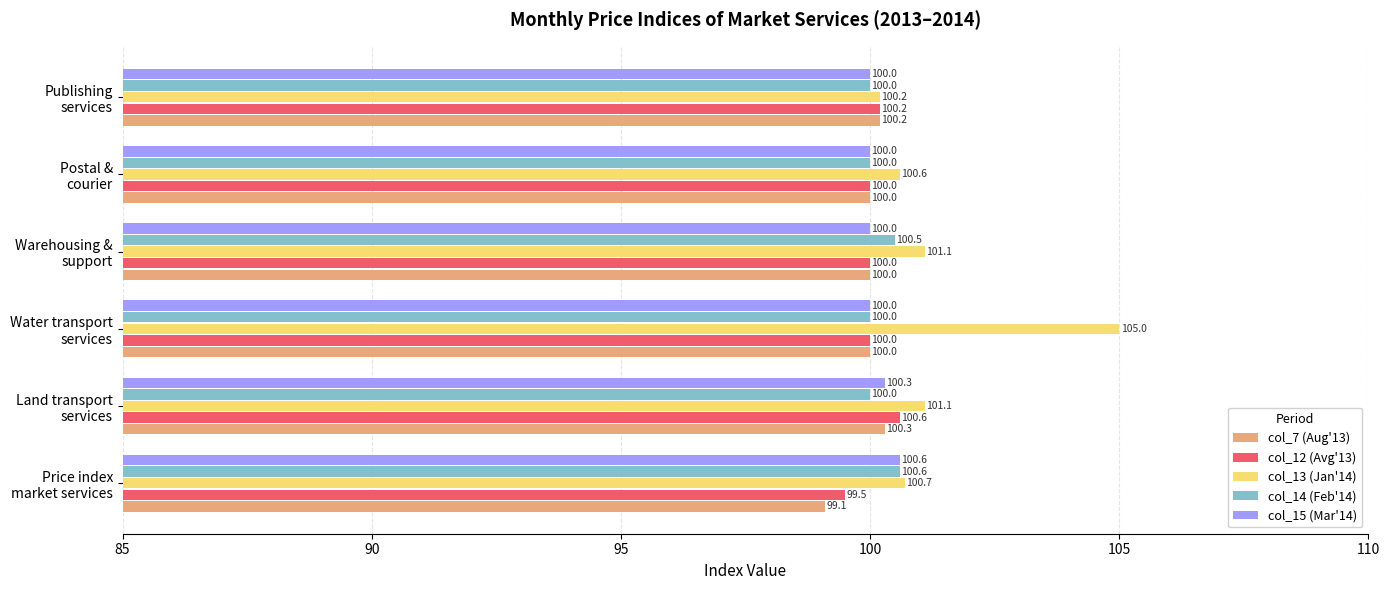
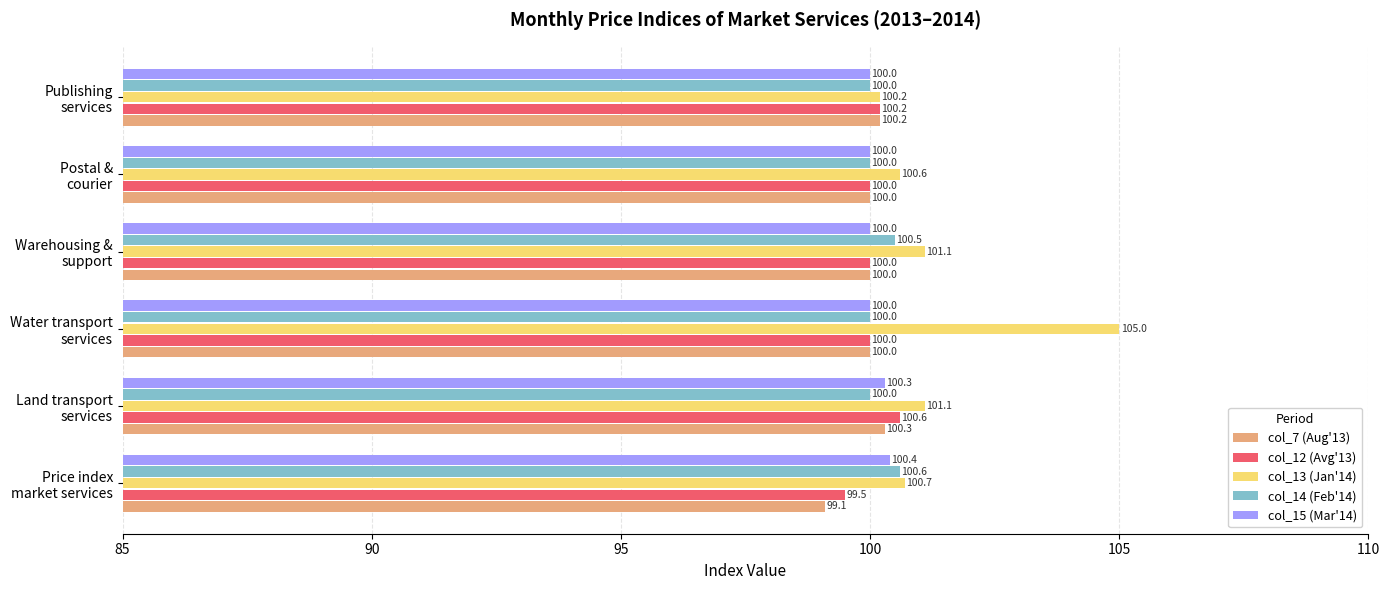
  {
    "col_12 (Avg'13)": {
      "Publishing services": 100.2,
      "Postal & courier": 100.0,
      "Warehousing & support": 100.0,
      "Water transport services": 100.0,
      "Land transport services": 100.6,
      "Price index market services": 99.5
    },
    "col_14 (Feb'14)": {
      "Publishing services": 100.0,
      "Postal & courier": 100.0,
      "Warehousing & support": 100.5,
      "Water transport services": 100.0,
      "Land transport services": 100.0,
      "Price index market services": 100.6
    },
    "col_15 (Mar'14)": {
      "Publishing services": 100.0,
      "Postal & courier": 100.0,
      "Warehousing & support": 100.0,
      "Water transport services": 100.0,
      "Land transport services": 100.3,
-     "Price index market services": 100.6
+     "Price index market services": 100.4
    }
  }
